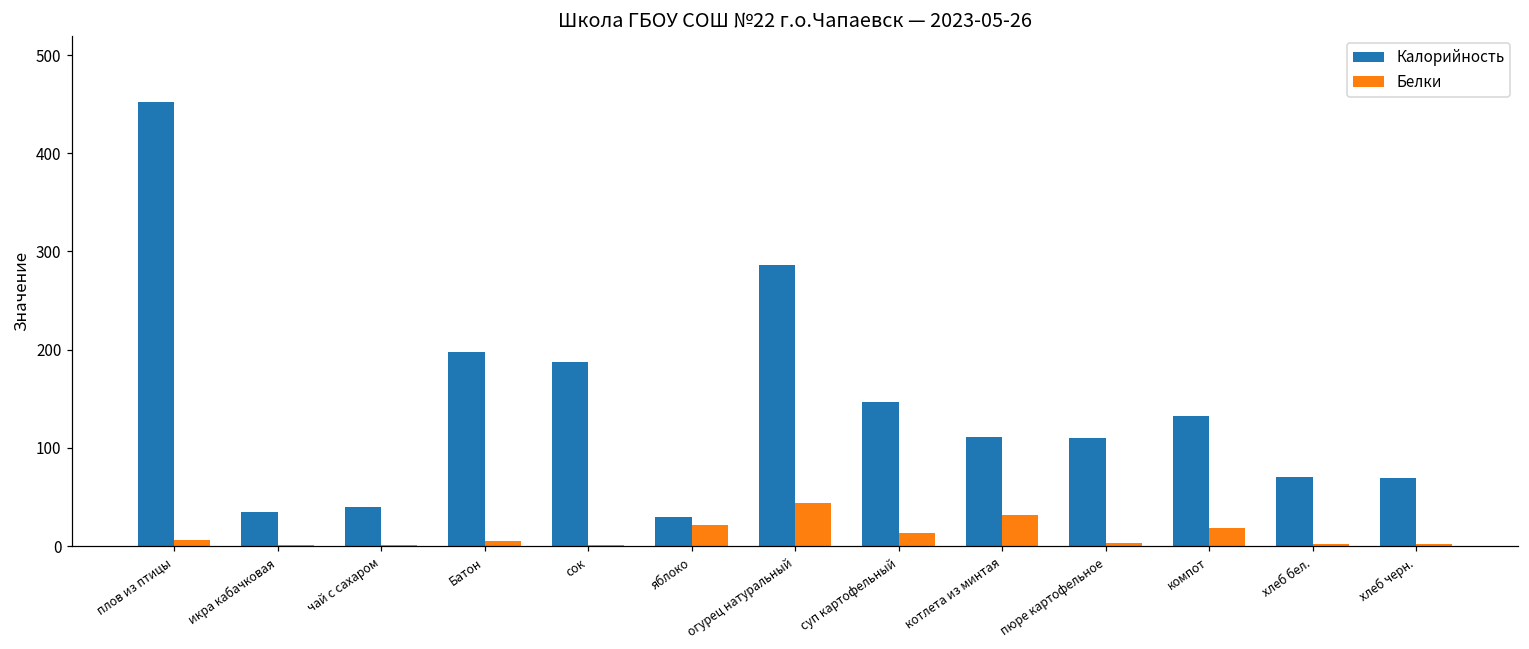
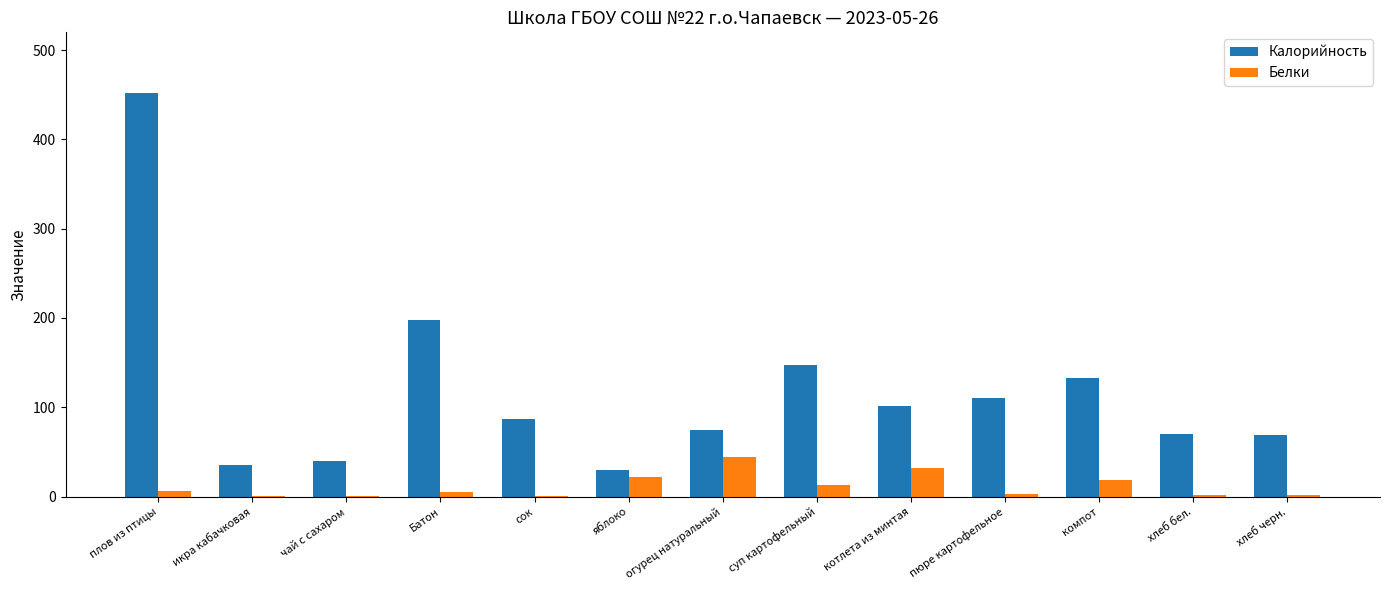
  {
    "Калорийность": {
      "плов из птицы": 450,
      "икра кабачковая": 40,
      "чай с сахаром": 40,
      "Батон": 200,
-     "сок": 190,
+     "сок": 90,
      "яблоко": 30,
-     "огурец натуральный": 290,
+     "огурец натуральный": 70,
      "суп картофельный": 150,
-     "котлета из минтая": 110,
+     "котлета из минтая": 100,
      "пюре картофельное": 110,
      "компот": 130,
      "хлеб бел.": 70,
      "хлеб черн.": 70
    },
    "Белки": {
      "плов из птицы": 10,
      "Батон": 10,
      "яблоко": 20,
      "огурец натуральный": 40,
      "суп картофельный": 10,
      "котлета из минтая": 30,
      "пюре картофельное": 0,
      "компот": 20
    }
  }
